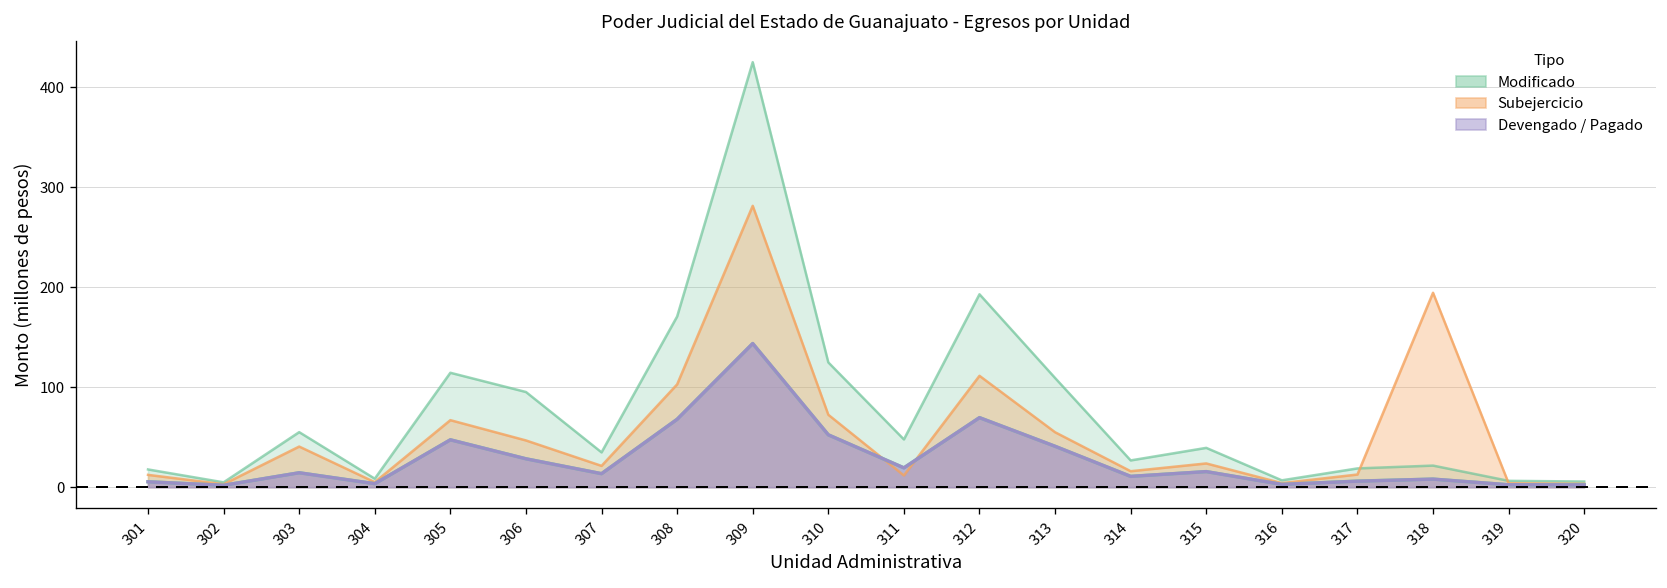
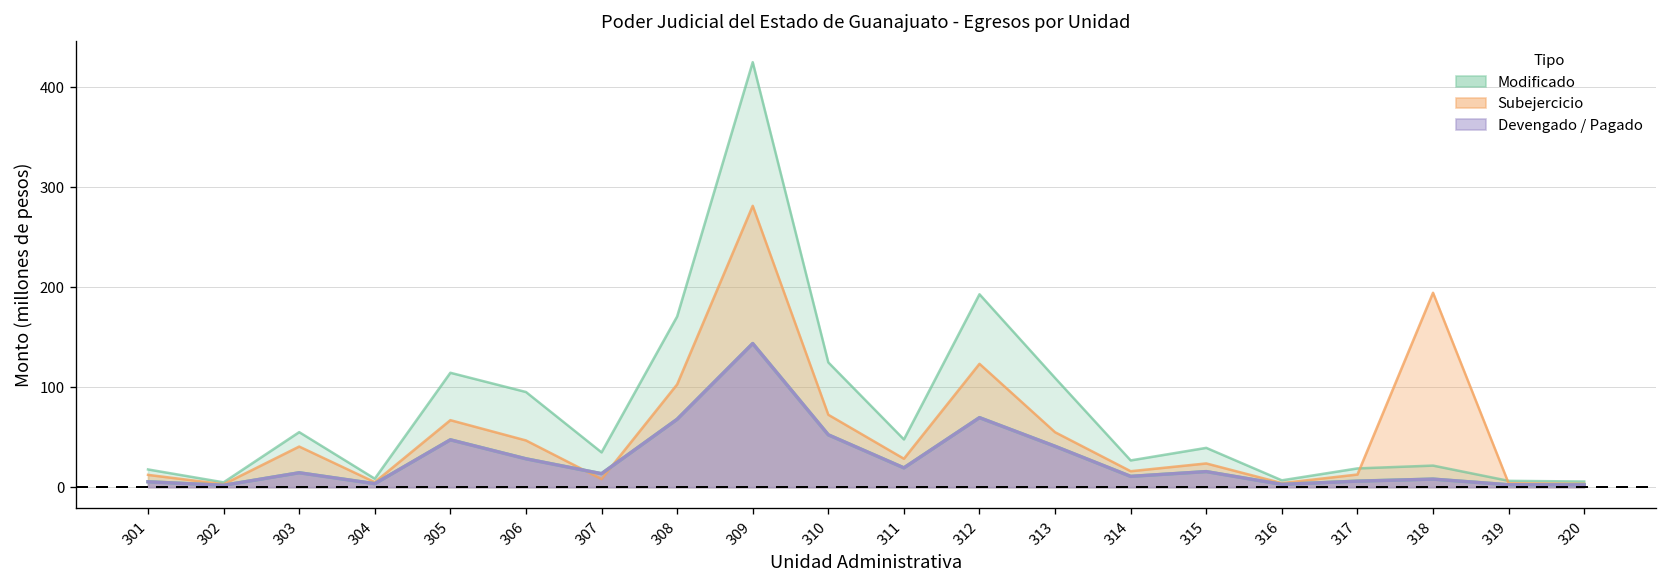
  {
    "Subejercicio": {
      "301": 10,
      "303": 40,
      "305": 70,
      "306": 50,
-     "307": 20,
+     "307": 10,
      "308": 100,
      "309": 280,
      "310": 70,
-     "311": 10,
-     "312": 110,
+     "311": 30,
+     "312": 120,
      "313": 50,
      "314": 20,
      "315": 20,
      "317": 10,
      "318": 190
    }
  }
